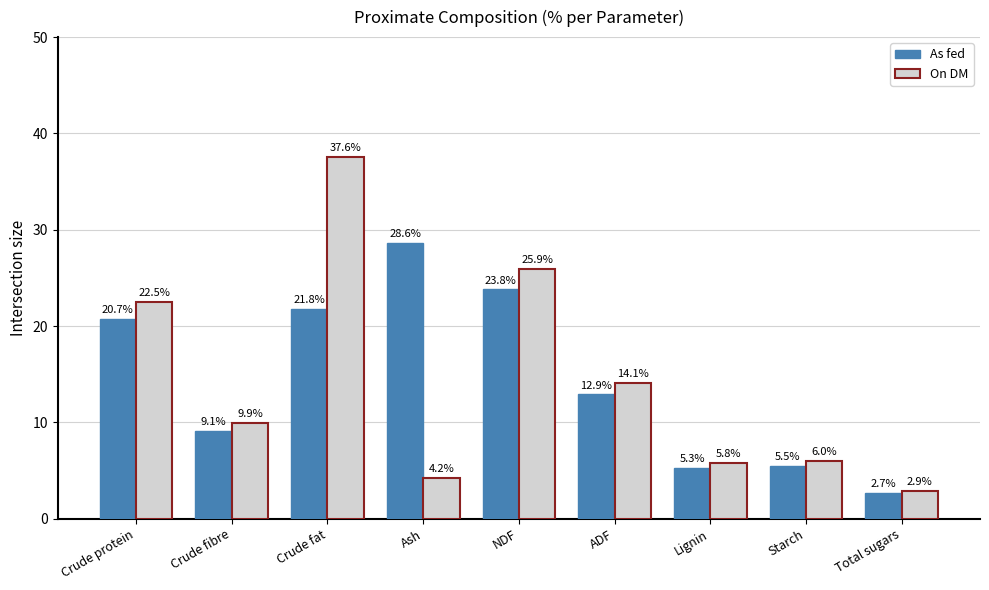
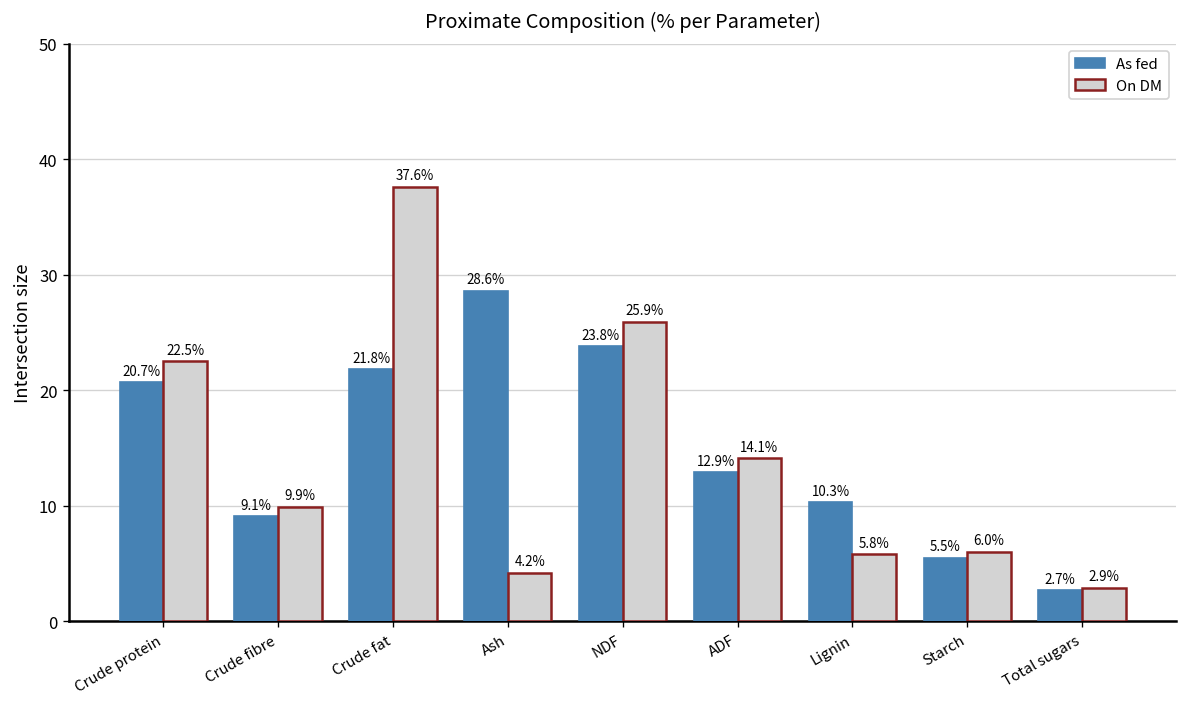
  {
    "As fed": {
      "Crude protein": "20.7%",
      "Crude fibre": "9.1%",
      "Crude fat": "21.8%",
      "Ash": "28.6%",
      "NDF": "23.8%",
      "ADF": "12.9%",
-     "Lignin": "5.3%",
+     "Lignin": "10.3%",
      "Starch": "5.5%",
      "Total sugars": "2.7%"
    },
    "On DM": {
      "Crude protein": "22.5%",
      "Crude fibre": "9.9%",
      "Crude fat": "37.6%",
      "Ash": "4.2%",
      "NDF": "25.9%",
      "ADF": "14.1%",
      "Lignin": "5.8%",
      "Starch": "6.0%",
      "Total sugars": "2.9%"
    }
  }
